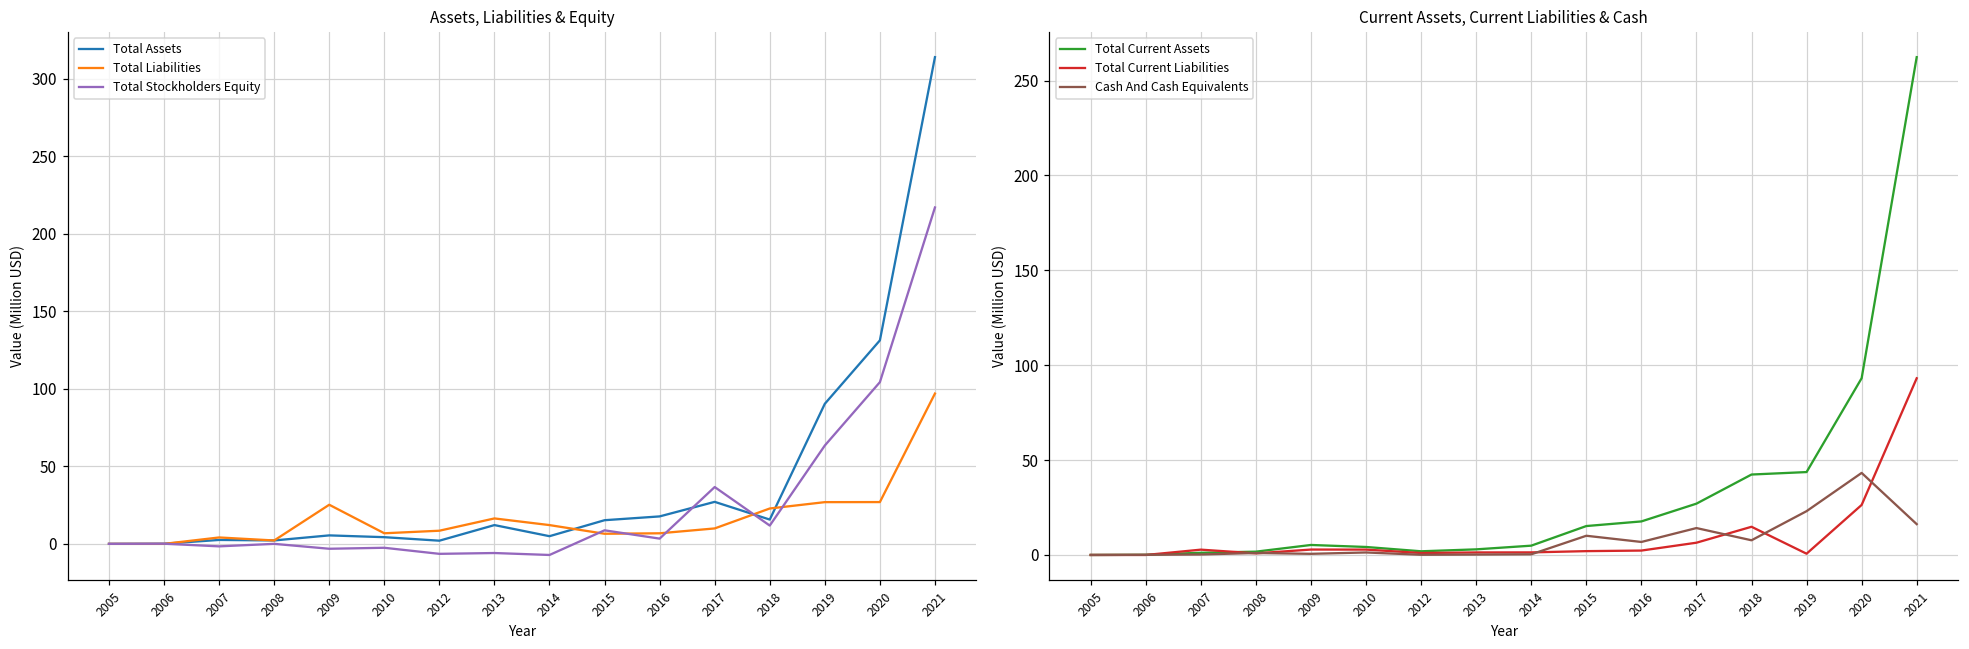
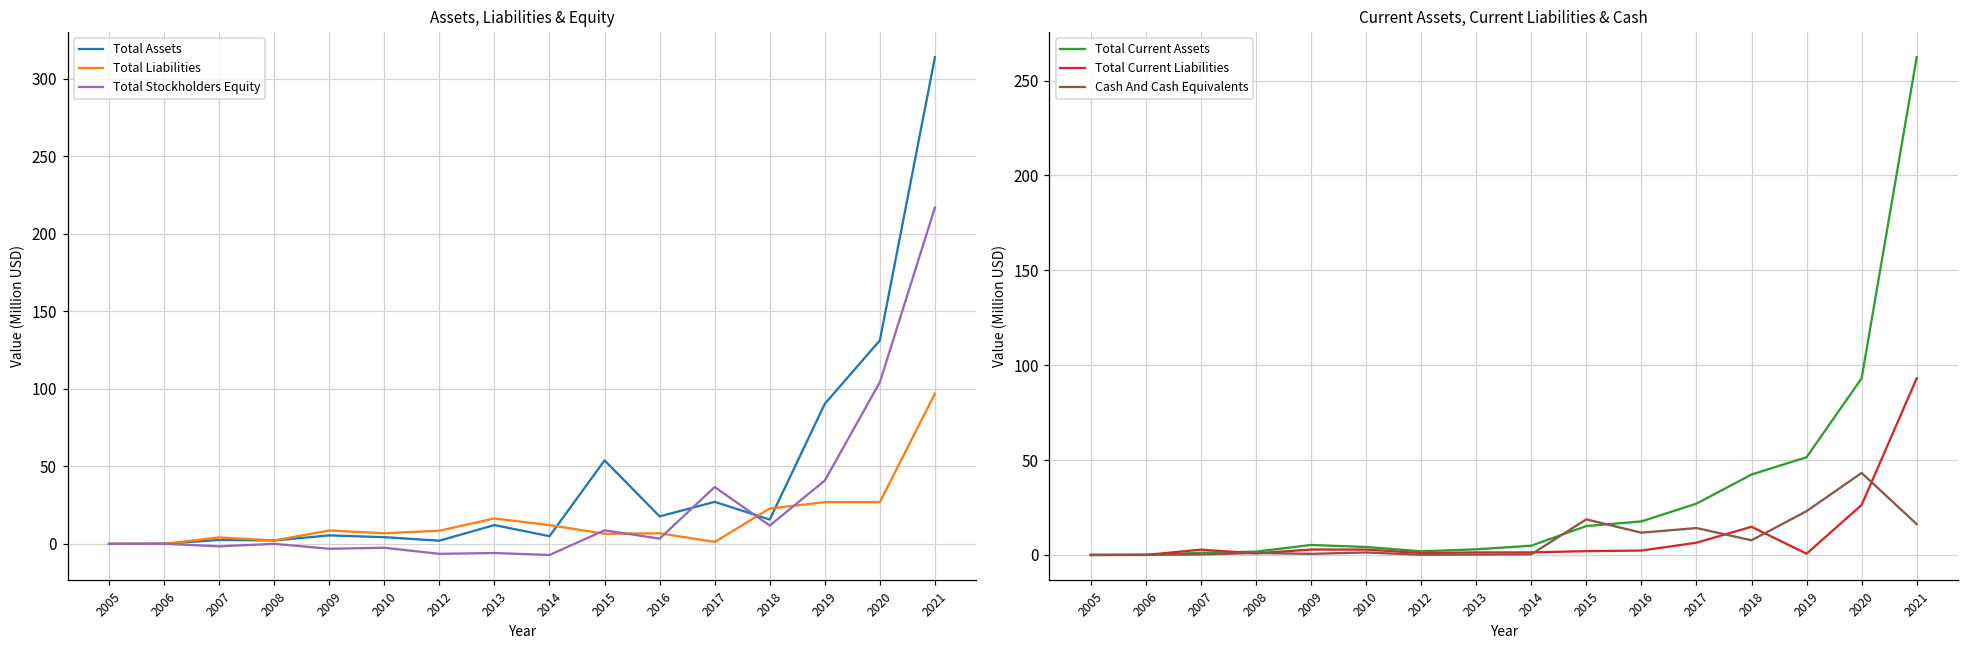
  {
    "Assets, Liabilities & Equity": {
      "Total Assets": {
        "2009": 5,
        "2010": 4,
        "2012": 2,
        "2013": 12,
        "2014": 5,
-       "2015": 15,
+       "2015": 54,
        "2016": 18,
        "2017": 27,
        "2018": 16,
        "2019": 90,
        "2020": 131,
        "2021": 314
      },
      "Total Liabilities": {
-       "2009": 25,
+       "2009": 9,
        "2010": 7,
        "2012": 8,
        "2013": 16,
        "2014": 12,
        "2015": 7,
        "2016": 7,
-       "2017": 10,
+       "2017": 1,
        "2018": 23,
        "2019": 27,
        "2020": 27,
        "2021": 97
      },
      "Total Stockholders Equity": {
        "2007": -2,
        "2008": 0,
        "2009": -3,
        "2010": -3,
        "2012": -6,
        "2013": -6,
        "2014": -7,
        "2015": 9,
        "2016": 3,
        "2017": 37,
        "2018": 12,
-       "2019": 63,
+       "2019": 41,
        "2020": 104,
        "2021": 217
      }
    },
    "Current Assets, Current Liabilities & Cash": {
      "Total Current Assets": {
        "2009": 5,
        "2013": 3,
        "2014": 5,
        "2015": 15,
        "2016": 18,
        "2017": 27,
        "2018": 42,
-       "2019": 44,
+       "2019": 52,
        "2020": 93,
        "2021": 262
      },
      "Total Current Liabilities": {
        "2007": 3,
        "2009": 3,
        "2015": 2,
        "2016": 2,
        "2017": 6,
        "2018": 15,
        "2019": 1,
        "2020": 26,
        "2021": 93
      },
      "Cash And Cash Equivalents": {
        "2009": 1,
        "2010": 1,
-       "2015": 10,
-       "2016": 7,
+       "2015": 19,
+       "2016": 12,
        "2017": 14,
        "2018": 8,
        "2019": 23,
        "2020": 43,
        "2021": 16
      }
    }
  }
